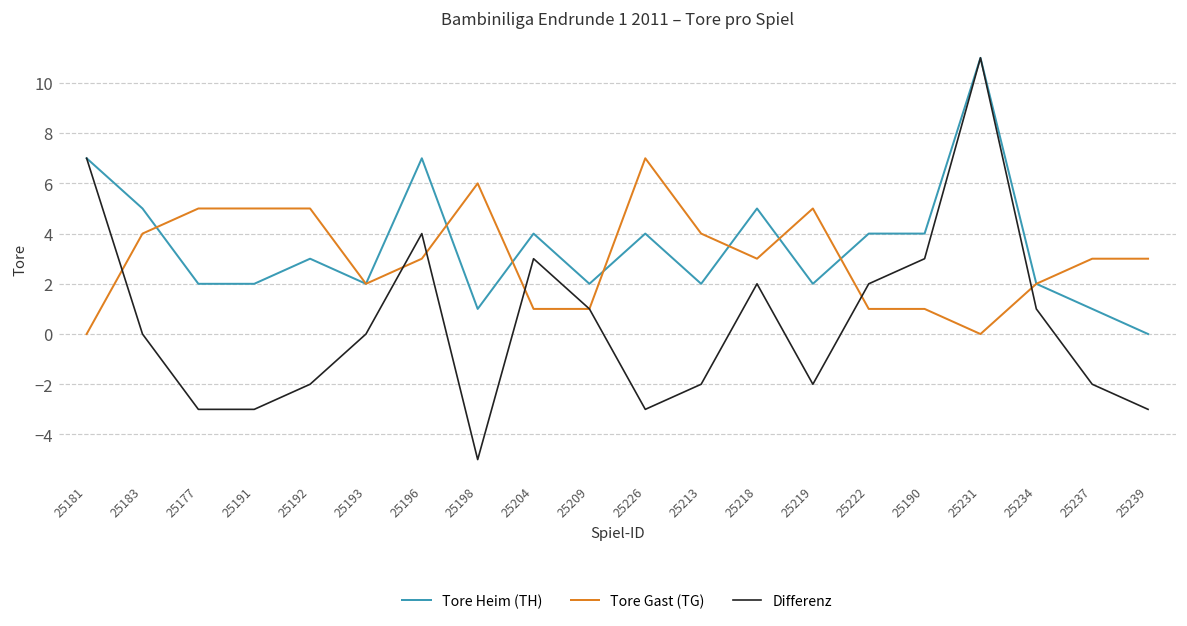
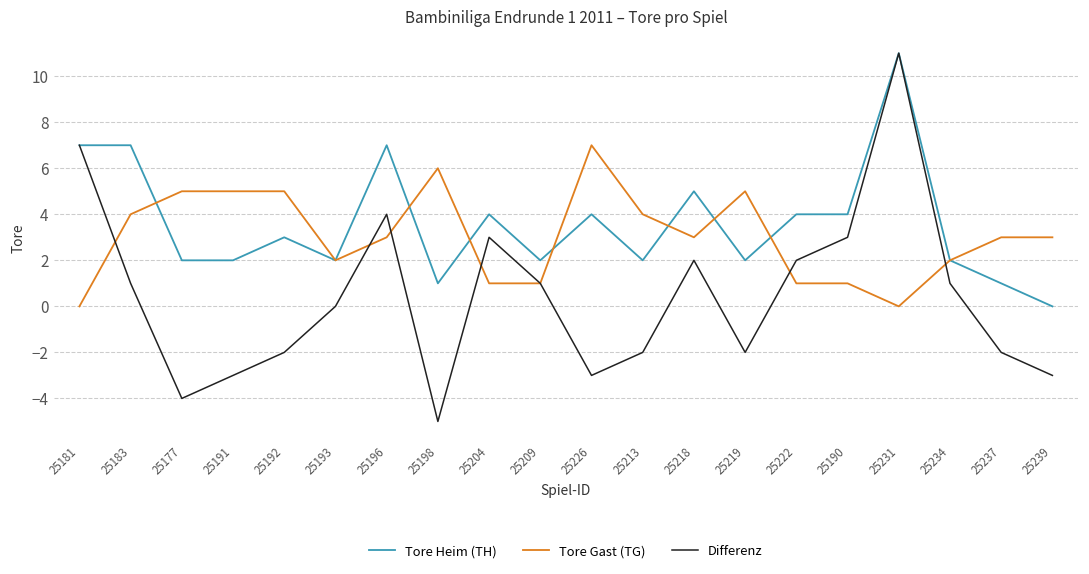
  {
    "Tore Heim (TH)": {
-     "25183": 5,
+     "25183": 7,
      "25177": 2,
      "25191": 2,
      "25192": 3,
      "25196": 7,
      "25198": 1,
      "25204": 4,
      "25209": 2,
      "25226": 4,
      "25213": 2,
      "25218": 5,
      "25219": 2,
      "25222": 4,
      "25190": 4,
      "25237": 1,
      "25239": 0
    },
    "Tore Gast (TG)": {
      "25181": 0,
      "25183": 4,
      "25177": 5,
      "25191": 5,
      "25192": 5,
      "25196": 3,
      "25198": 6,
      "25204": 1,
      "25226": 7,
      "25213": 4,
      "25218": 3,
      "25219": 5,
      "25222": 1,
      "25190": 1,
      "25231": 0,
      "25237": 3,
      "25239": 3
    },
    "Differenz": {
-     "25183": 0,
-     "25177": -3,
+     "25183": 1,
+     "25177": -4,
      "25191": -3,
      "25192": -2,
      "25193": 0,
      "25196": 4,
      "25198": -5,
      "25204": 3,
      "25226": -3,
      "25213": -2,
      "25218": 2,
      "25219": -2,
      "25222": 2,
      "25190": 3,
      "25234": 1,
      "25237": -2,
      "25239": -3
    }
  }
